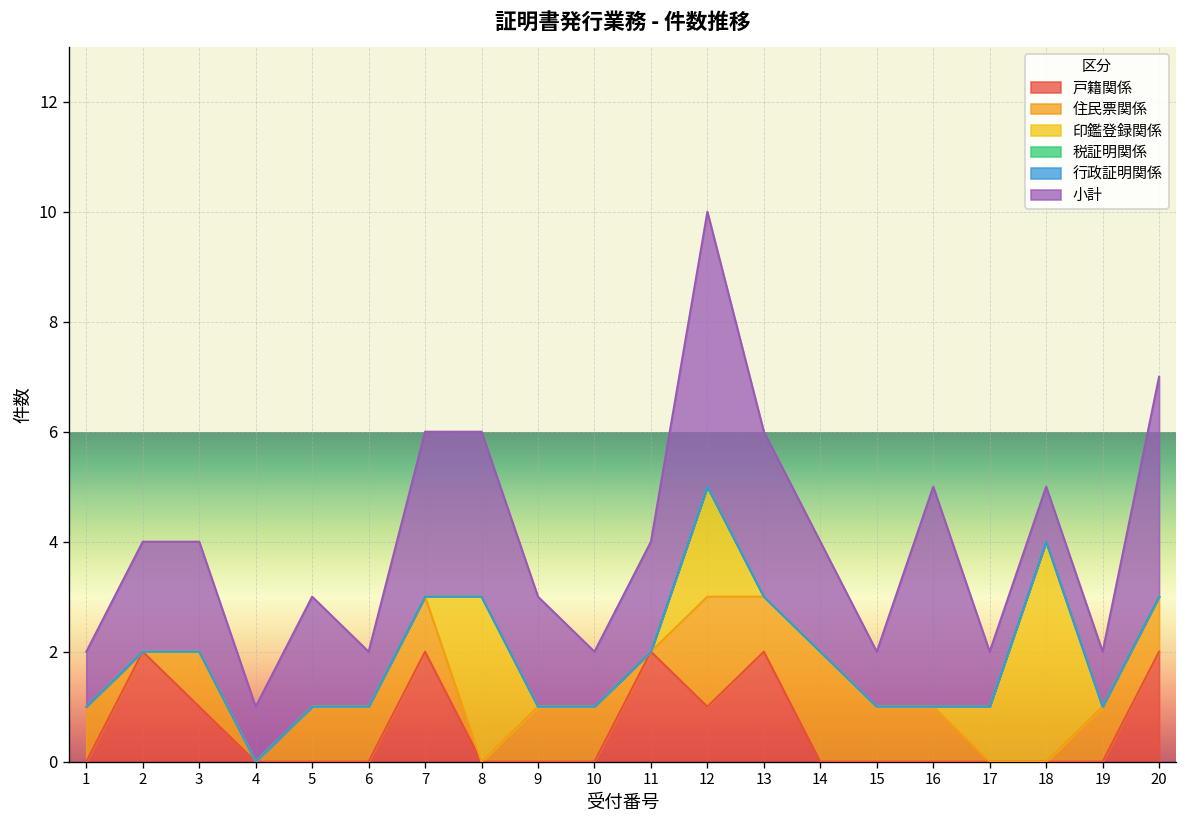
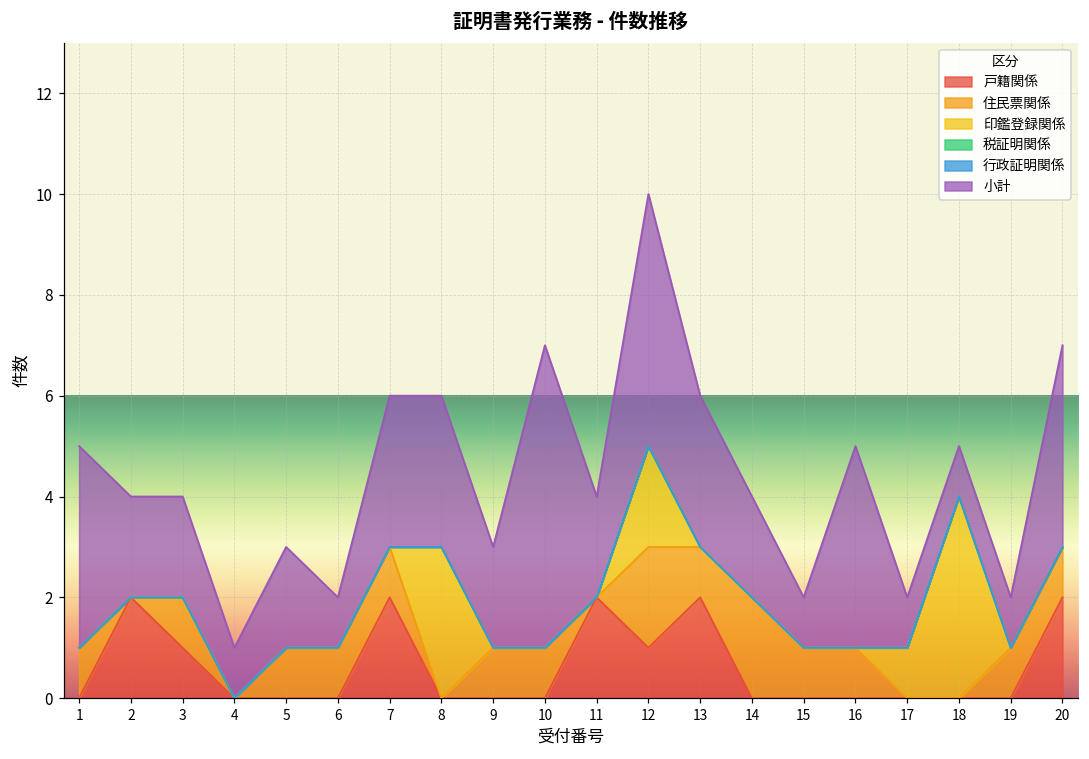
  {
    "戸籍関係": {
      "1": 0,
      "3": 1,
      "5": 0,
      "6": 0,
      "7": 2,
      "9": 0,
      "10": 0,
      "12": 1,
      "13": 2,
      "14": 0,
      "15": 0,
      "16": 0,
      "19": 0,
      "20": 2
    },
    "住民票関係": {
      "12": 3
    },
    "行政証明関係": {
      "8": 3,
      "12": 5,
      "17": 1,
      "18": 4
    },
    "小計": {
-     "1": 1,
+     "1": 4,
      "2": 2,
      "3": 2,
      "4": 1,
      "5": 2,
      "6": 1,
      "7": 3,
      "8": 3,
      "9": 2,
-     "10": 1,
+     "10": 6,
      "11": 2,
      "12": 5,
      "13": 3,
      "14": 2,
      "15": 1,
      "16": 4,
      "17": 1,
      "18": 1,
      "19": 1,
      "20": 4
    }
  }
